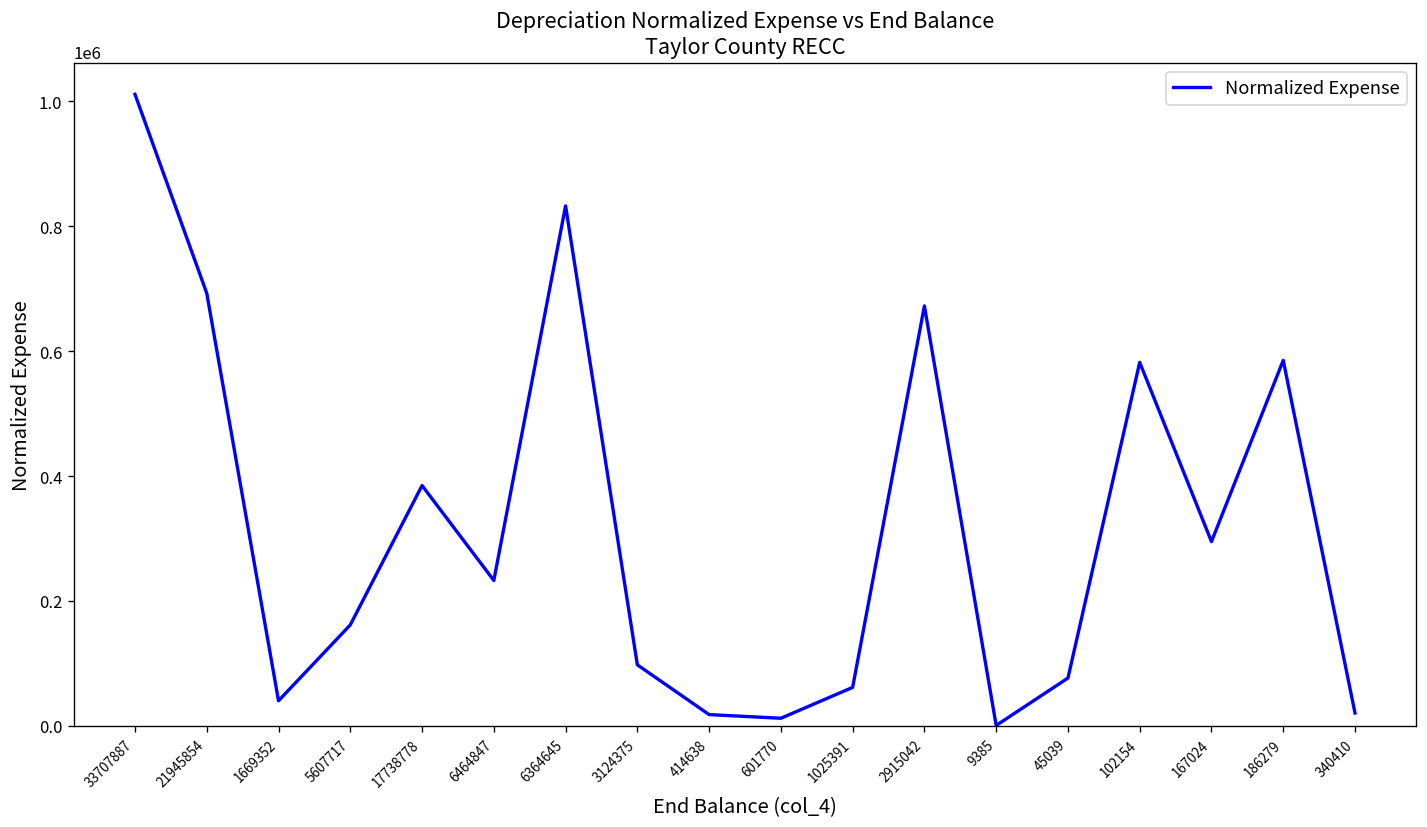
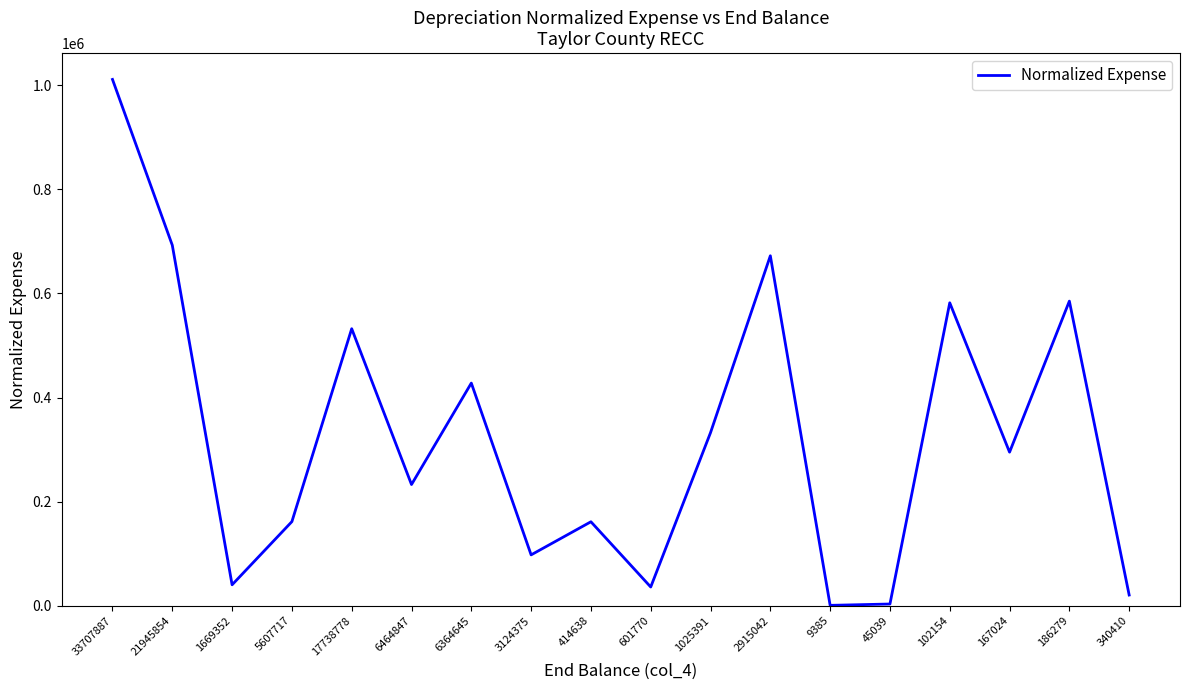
  {
    "33707887": 1010000,
    "21945854": 690000,
    "1669352": 40000,
    "5607717": 160000,
-   "17738778": 380000,
+   "17738778": 530000,
    "6464847": 230000,
-   "6364645": 830000,
+   "6364645": 430000,
    "3124375": 100000,
-   "414638": 20000,
-   "601770": 10000,
-   "1025391": 60000,
+   "414638": 160000,
+   "601770": 40000,
+   "1025391": 330000,
    "2915042": 670000,
    "9385": 0,
-   "45039": 80000,
+   "45039": 0,
    "102154": 580000,
    "167024": 290000,
    "186279": 590000,
    "340410": 20000
  }
